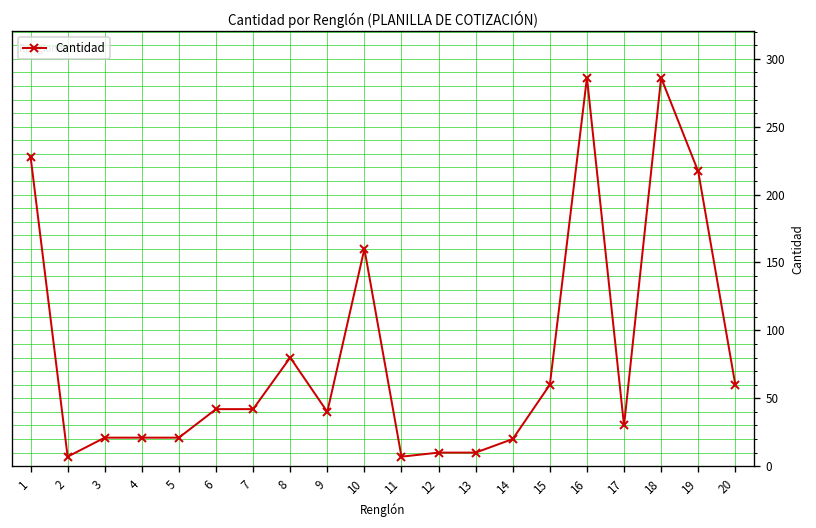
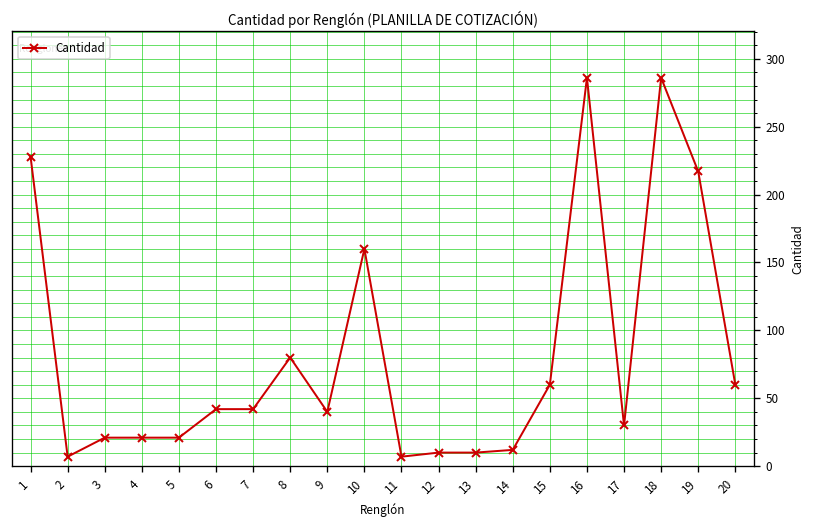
  {
    "1": 228,
    "2": 7,
    "3": 21,
    "4": 21,
    "5": 21,
    "6": 42,
    "7": 42,
    "8": 80,
    "9": 40,
    "10": 160,
    "11": 7,
    "12": 10,
    "13": 10,
-   "14": 20,
+   "14": 12,
    "15": 60,
    "16": 286,
    "17": 30,
    "18": 286,
    "19": 217,
    "20": 60
  }
